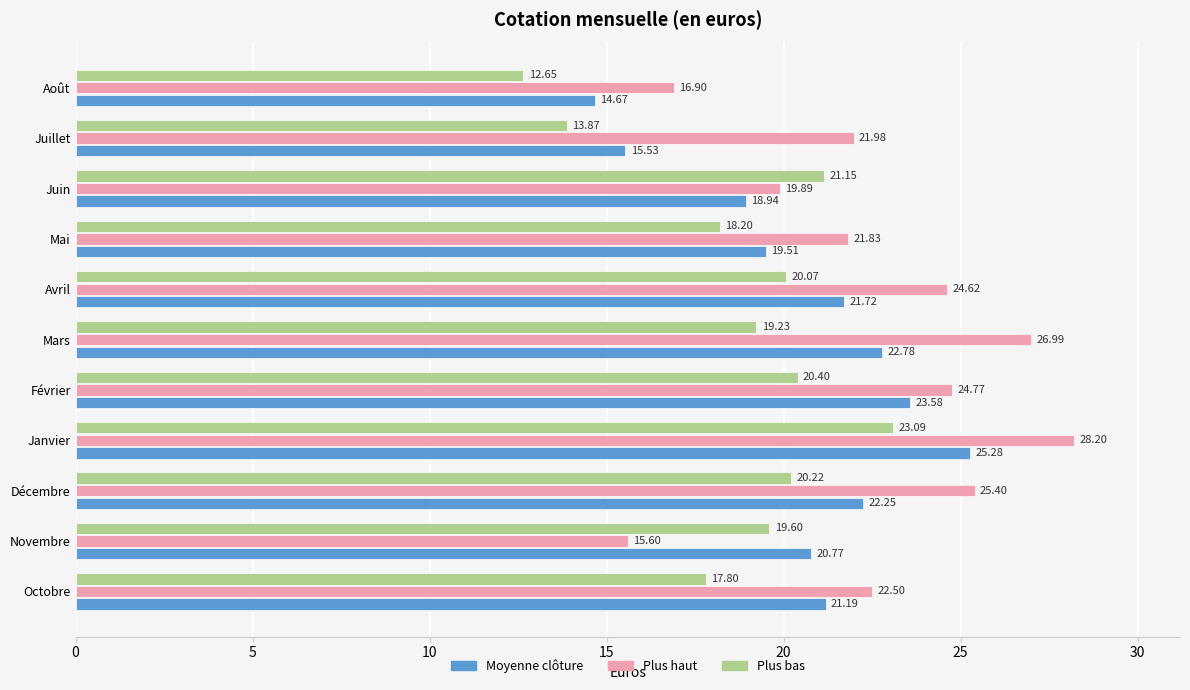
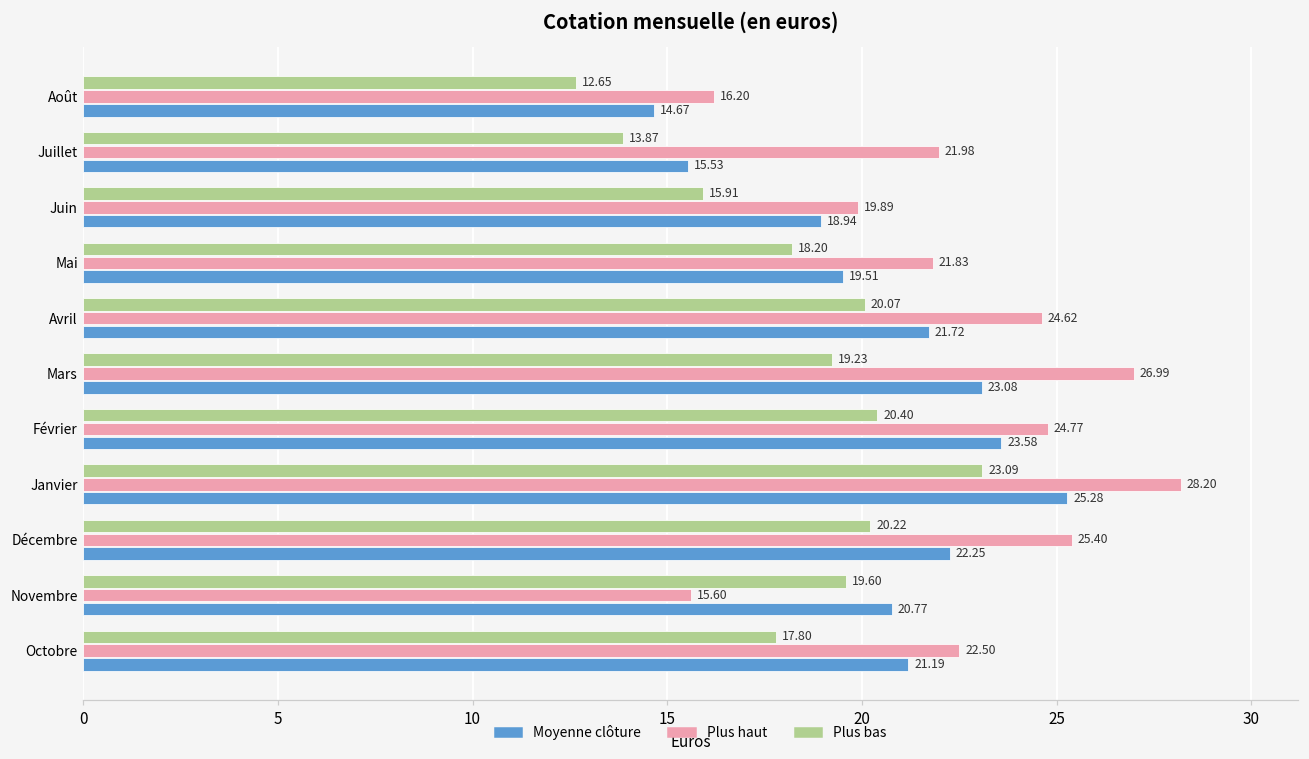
  {
    "Moyenne clôture": {
      "Août": 14.67,
      "Juillet": 15.53,
      "Juin": 18.94,
      "Mai": 19.51,
      "Avril": 21.72,
-     "Mars": 22.78,
+     "Mars": 23.08,
      "Février": 23.58,
      "Janvier": 25.28,
      "Décembre": 22.25,
      "Novembre": 20.77,
      "Octobre": 21.19
    },
    "Plus haut": {
-     "Août": 16.90,
+     "Août": 16.20,
      "Juillet": 21.98,
      "Juin": 19.89,
      "Mai": 21.83,
      "Avril": 24.62,
      "Mars": 26.99,
      "Février": 24.77,
      "Janvier": 28.20,
      "Décembre": 25.40,
      "Novembre": 15.60,
      "Octobre": 22.50
    },
    "Plus bas": {
      "Août": 12.65,
      "Juillet": 13.87,
-     "Juin": 21.15,
+     "Juin": 15.91,
      "Mai": 18.20,
      "Avril": 20.07,
      "Mars": 19.23,
      "Février": 20.40,
      "Janvier": 23.09,
      "Décembre": 20.22,
      "Novembre": 19.60,
      "Octobre": 17.80
    }
  }
